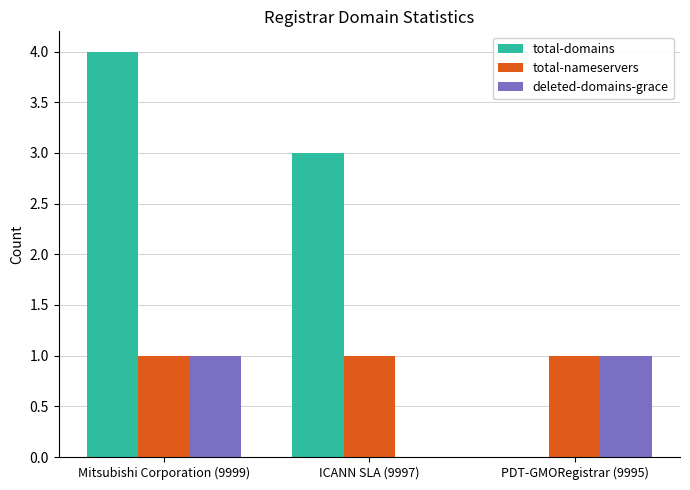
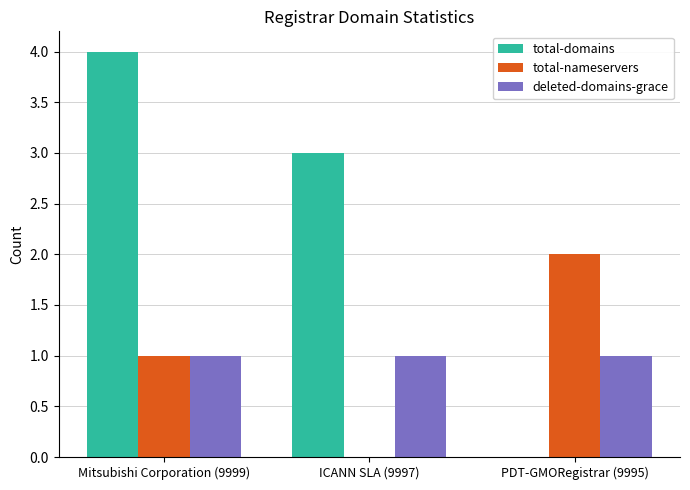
  {
    "total-domains": {
      "Mitsubishi Corporation (9999)": 4,
      "ICANN SLA (9997)": 3,
      "PDT-GMORegistrar (9995)": 0
    },
    "total-nameservers": {
      "Mitsubishi Corporation (9999)": 1,
-     "ICANN SLA (9997)": 1,
-     "PDT-GMORegistrar (9995)": 1
+     "ICANN SLA (9997)": 0,
+     "PDT-GMORegistrar (9995)": 2
    },
    "deleted-domains-grace": {
      "Mitsubishi Corporation (9999)": 1,
-     "ICANN SLA (9997)": 0,
+     "ICANN SLA (9997)": 1,
      "PDT-GMORegistrar (9995)": 1
    }
  }
